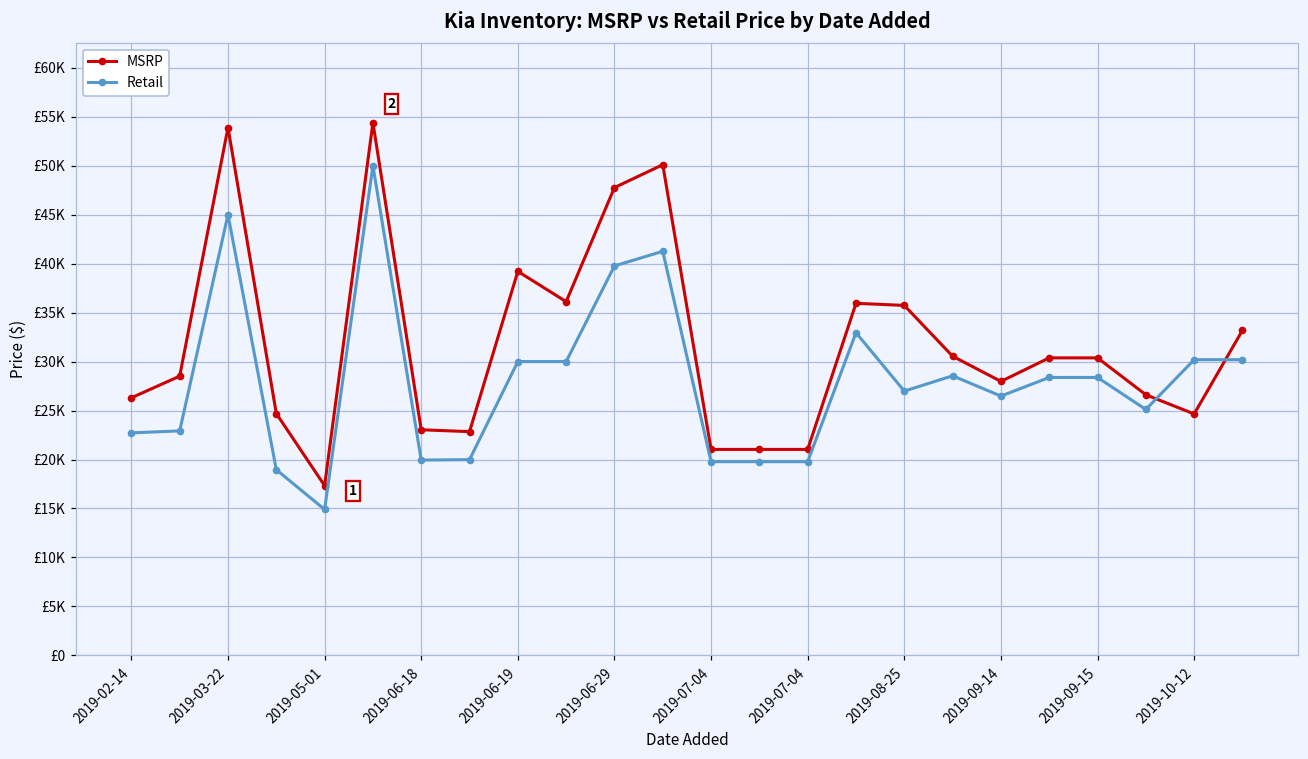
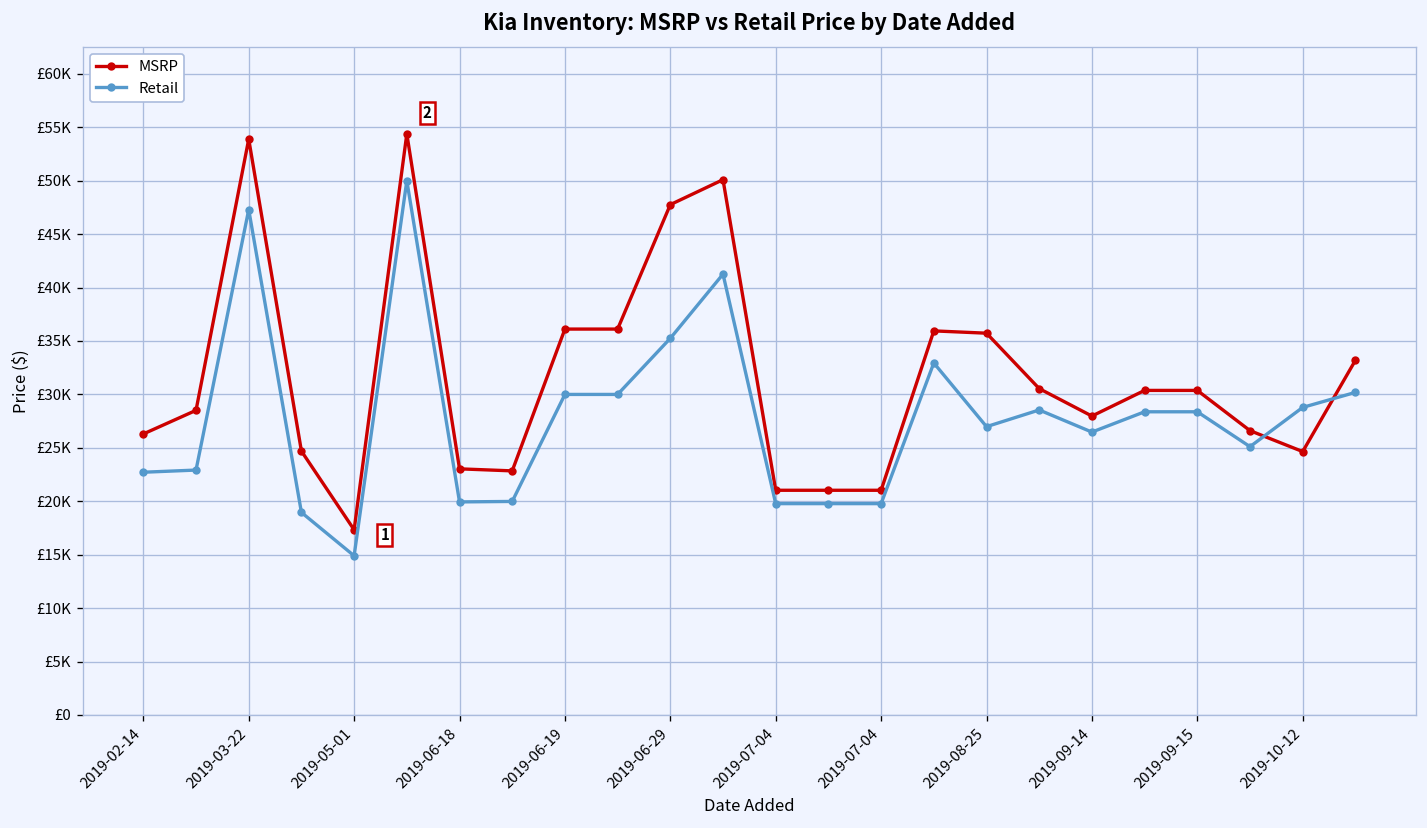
  {
    "MSRP": {
      "2019-02-14": "£26000",
      "2019-03-22": "£54000",
-     "2019-06-19": "£39000",
+     "2019-06-19": "£36000",
      "2019-06-29": "£48000",
      "2019-08-25": "£36000",
      "2019-09-14": "£28000",
      "2019-10-12": "£25000"
    },
    "Retail": {
      "2019-02-14": "£23000",
-     "2019-03-22": "£45000",
+     "2019-03-22": "£47000",
      "2019-05-01": "£15000",
      "2019-06-19": "£30000",
-     "2019-06-29": "£40000",
+     "2019-06-29": "£35000",
      "2019-08-25": "£27000",
      "2019-09-14": "£26000",
-     "2019-10-12": "£30000"
+     "2019-10-12": "£29000"
    }
  }
